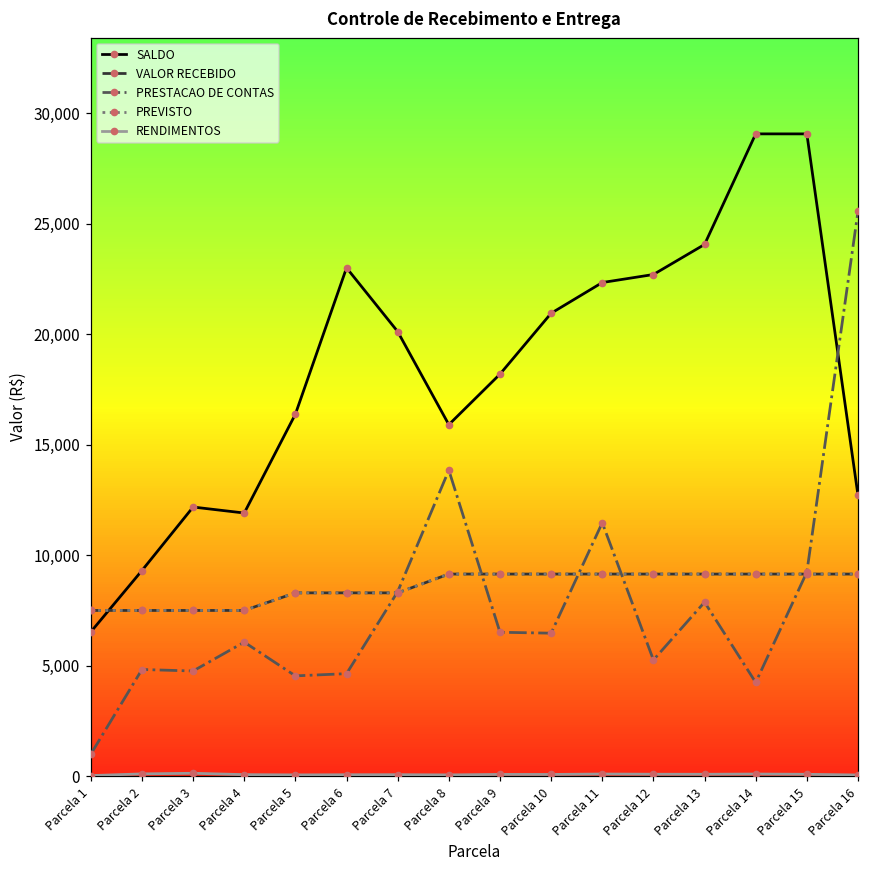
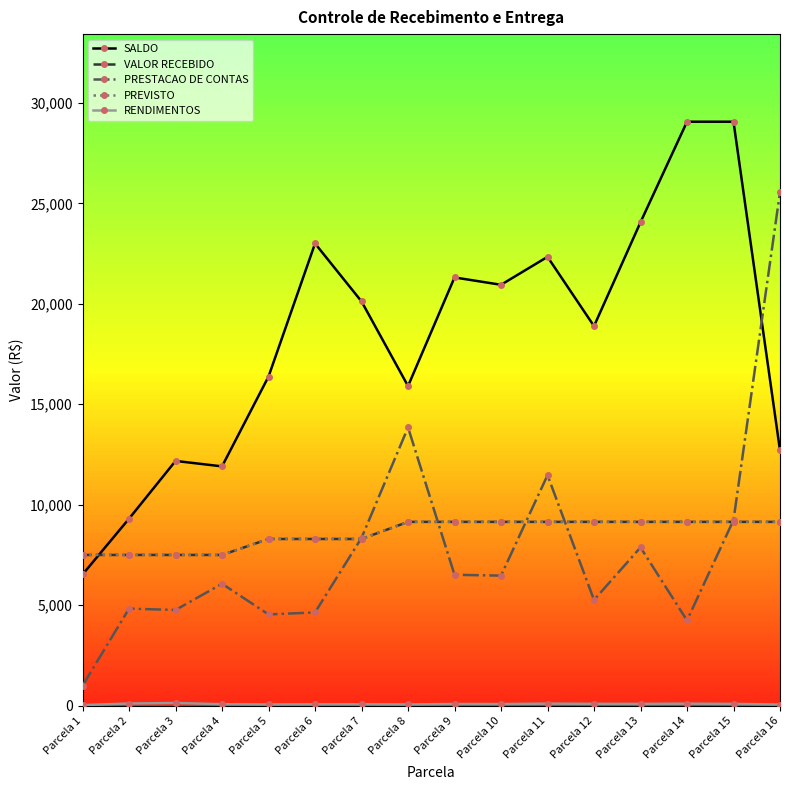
  {
    "SALDO": {
      "Parcela 1": "6,500",
      "Parcela 2": "9,300",
      "Parcela 3": "12,200",
      "Parcela 4": "11,900",
      "Parcela 5": "16,400",
      "Parcela 6": "23,000",
      "Parcela 7": "20,100",
      "Parcela 8": "15,900",
-     "Parcela 9": "18,200",
+     "Parcela 9": "21,300",
      "Parcela 10": "20,900",
      "Parcela 11": "22,300",
-     "Parcela 12": "22,700",
+     "Parcela 12": "18,900",
      "Parcela 13": "24,100",
      "Parcela 14": "29,100",
      "Parcela 15": "29,100",
      "Parcela 16": "12,700"
    }
  }
